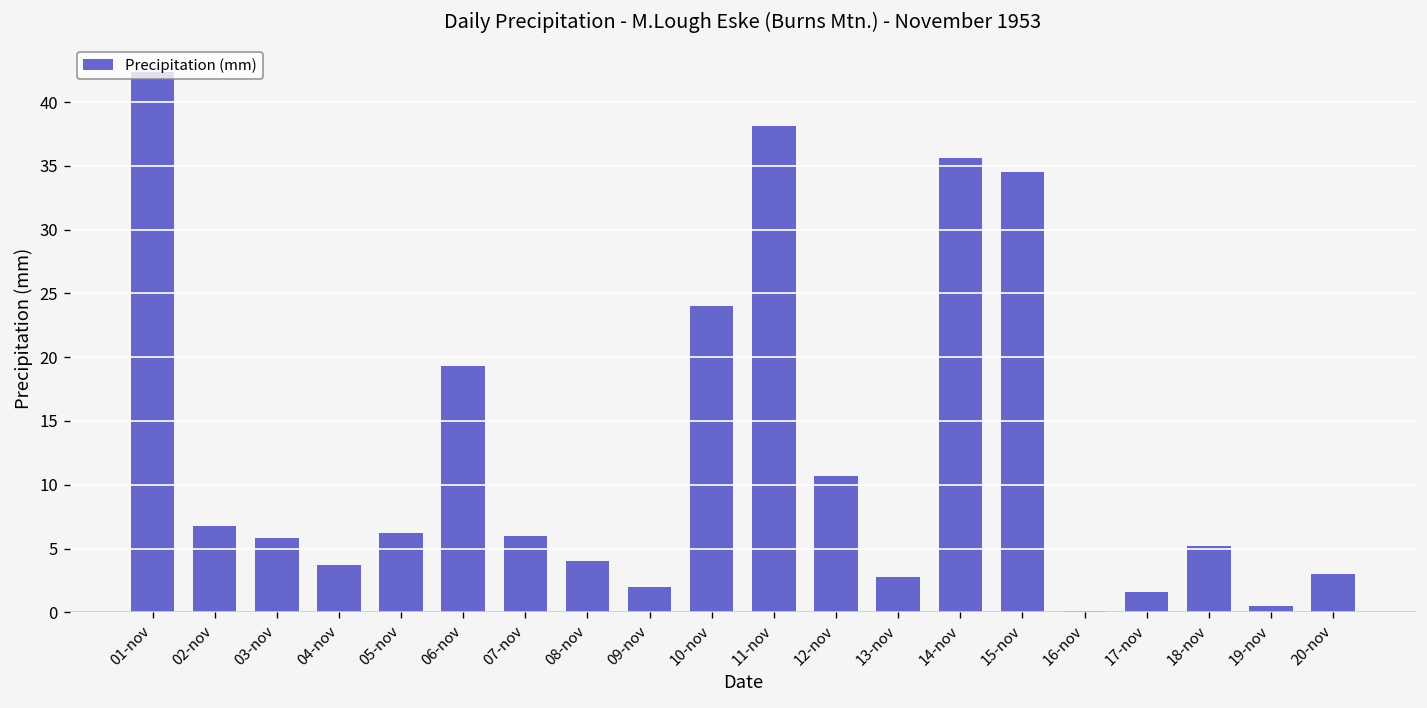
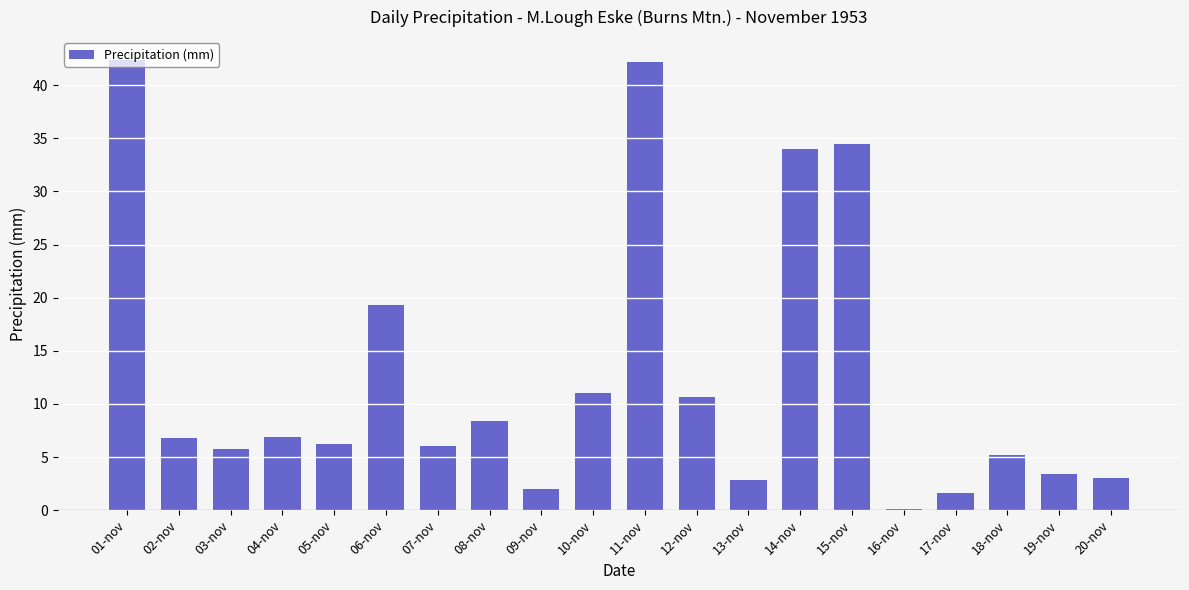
  {
    "02-nov": 6.8,
    "03-nov": 5.8,
-   "04-nov": 3.7,
+   "04-nov": 6.9,
    "05-nov": 6.2,
    "06-nov": 19.3,
    "07-nov": 6.0,
-   "08-nov": 4.0,
+   "08-nov": 8.4,
    "09-nov": 2.0,
-   "10-nov": 24,
-   "11-nov": 38.1,
+   "10-nov": 11,
+   "11-nov": 42.2,
    "12-nov": 10.7,
    "13-nov": 2.8,
-   "14-nov": 35.6,
+   "14-nov": 34.0,
    "15-nov": 34.5,
    "17-nov": 1.6,
    "18-nov": 5.2,
-   "19-nov": 0.5,
+   "19-nov": 3.4,
    "20-nov": 3.0
  }
